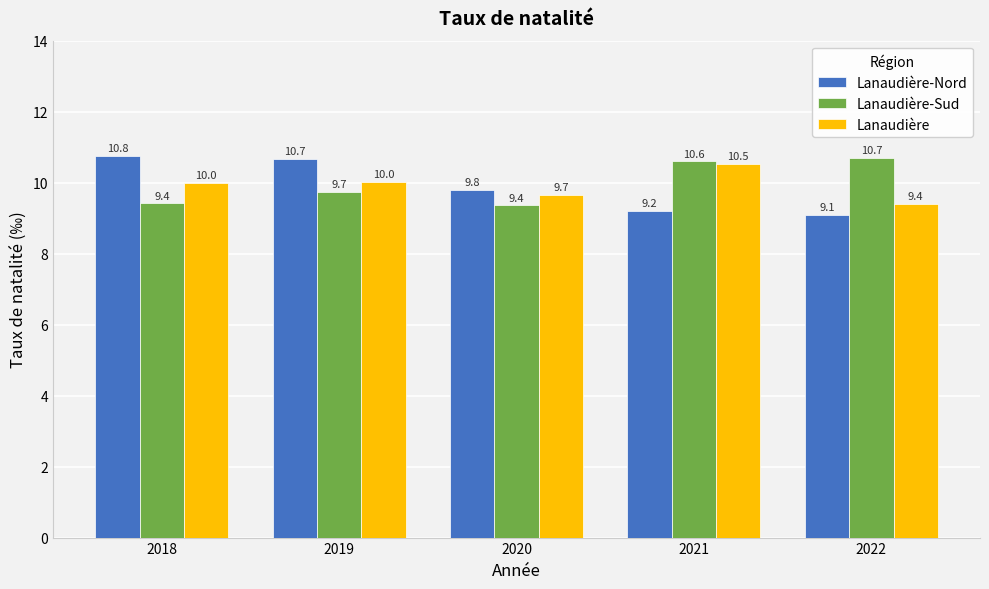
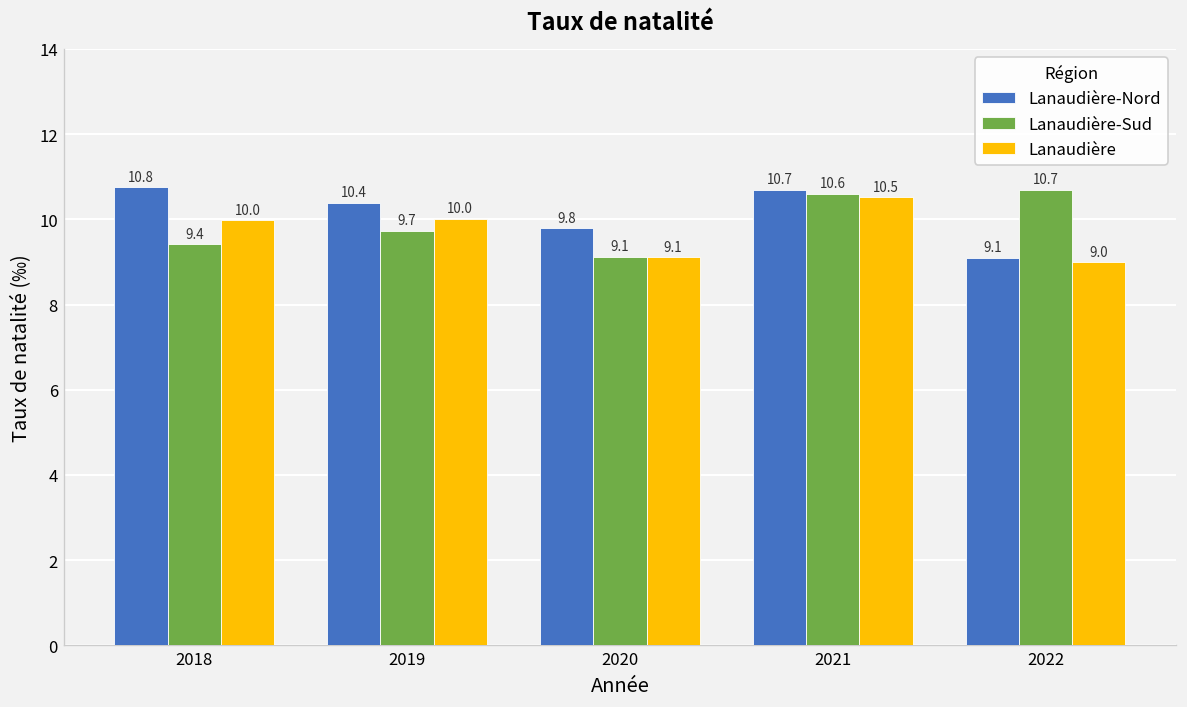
  {
    "Lanaudière-Nord": {
      "2018": 10.8,
-     "2019": 10.7,
+     "2019": 10.4,
      "2020": 9.8,
-     "2021": 9.2,
+     "2021": 10.7,
      "2022": 9.1
    },
    "Lanaudière-Sud": {
      "2018": 9.4,
      "2019": 9.7,
-     "2020": 9.4,
+     "2020": 9.1,
      "2021": 10.6,
      "2022": 10.7
    },
    "Lanaudière": {
      "2018": 10.0,
      "2019": 10.0,
-     "2020": 9.7,
+     "2020": 9.1,
      "2021": 10.5,
-     "2022": 9.4
+     "2022": 9.0
    }
  }
